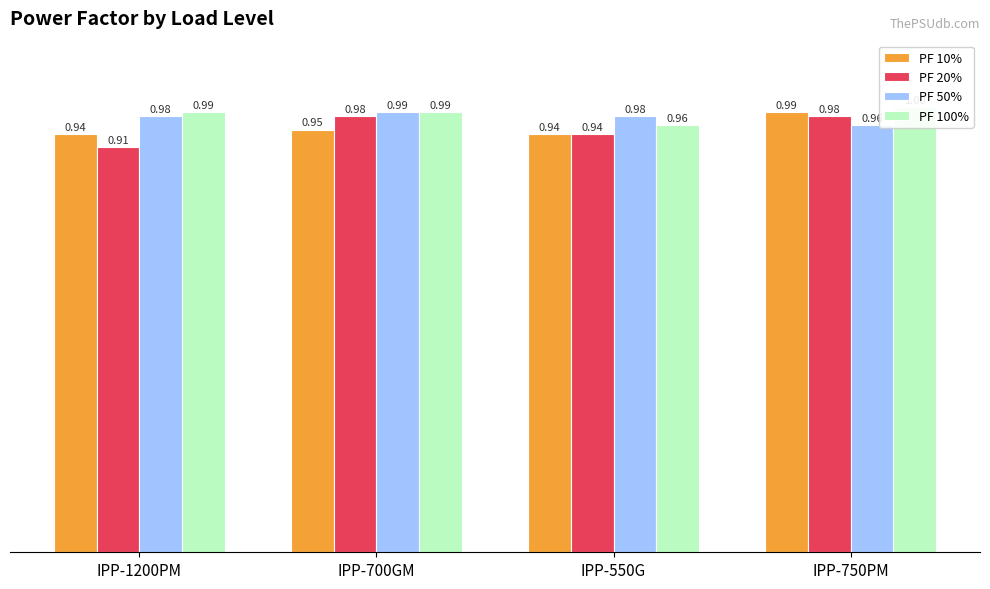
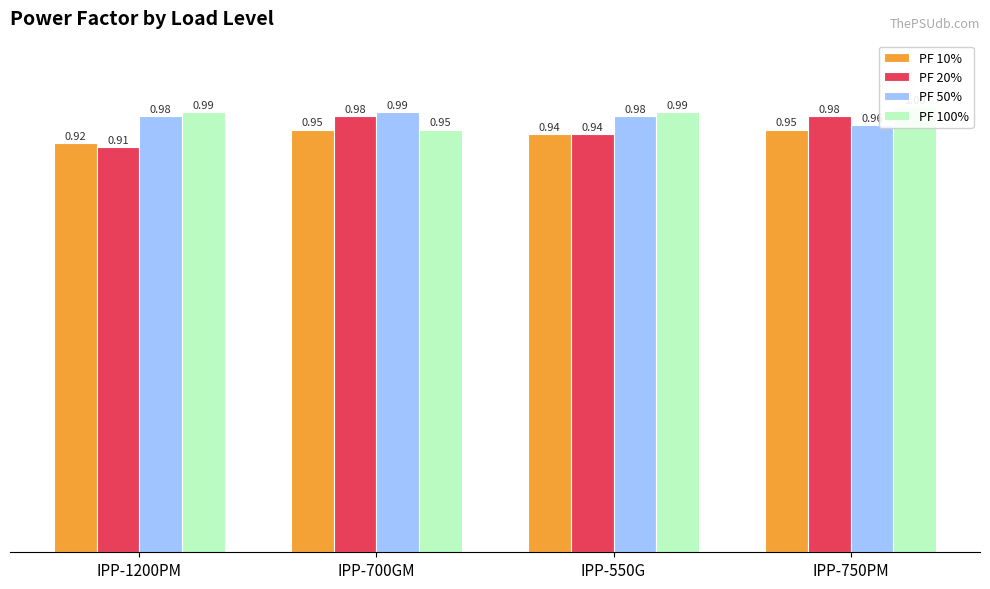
  {
    "PF 10%": {
-     "IPP-1200PM": 0.94,
+     "IPP-1200PM": 0.92,
      "IPP-700GM": 0.95,
      "IPP-550G": 0.94,
-     "IPP-750PM": 0.99
+     "IPP-750PM": 0.95
    },
    "PF 20%": {
      "IPP-1200PM": 0.91,
      "IPP-700GM": 0.98,
      "IPP-550G": 0.94,
      "IPP-750PM": 0.98
    },
    "PF 50%": {
      "IPP-1200PM": 0.98,
      "IPP-700GM": 0.99,
      "IPP-550G": 0.98
    },
    "PF 100%": {
      "IPP-1200PM": 0.99,
-     "IPP-700GM": 0.99,
-     "IPP-550G": 0.96
+     "IPP-700GM": 0.95,
+     "IPP-550G": 0.99
    }
  }
